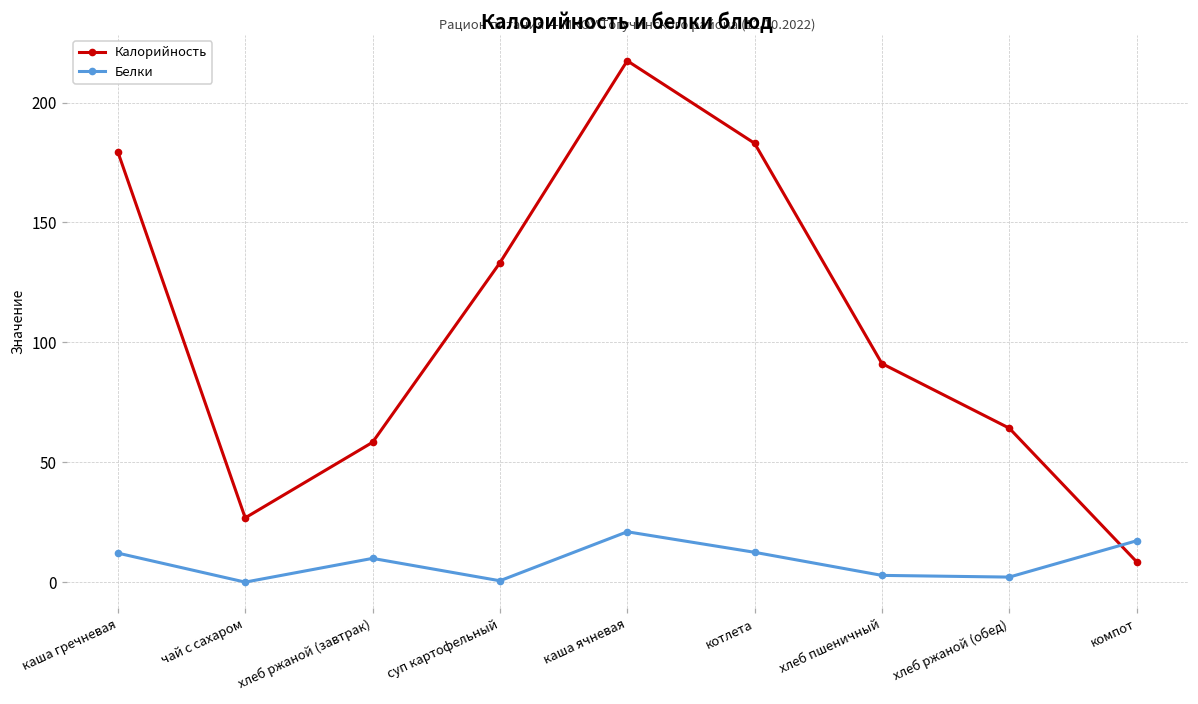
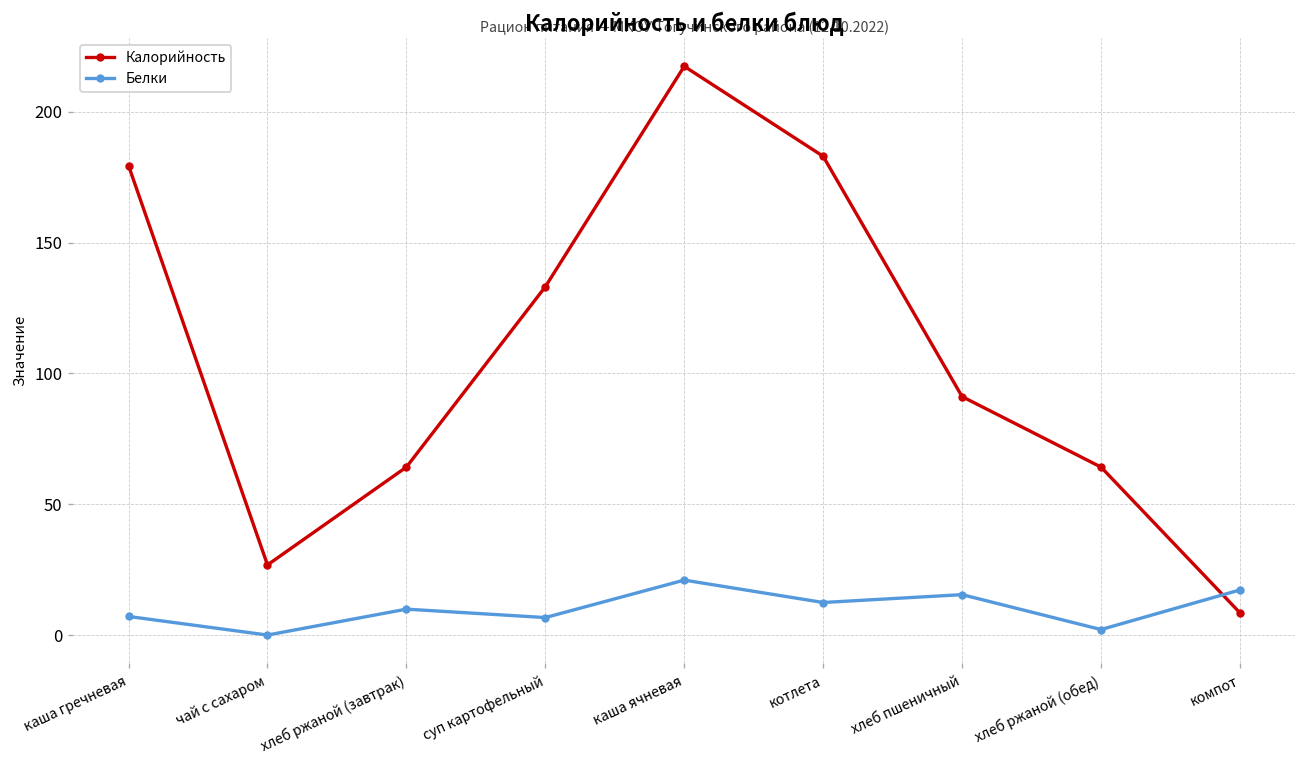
  {
    "Калорийность": {
      "каша гречневая": 179,
      "чай с сахаром": 27,
-     "хлеб ржаной (завтрак)": 58,
+     "хлеб ржаной (завтрак)": 64,
      "суп картофельный": 133,
      "каша ячневая": 217,
      "котлета": 183,
      "хлеб пшеничный": 91,
      "хлеб ржаной (обед)": 64,
      "компот": 9
    },
    "Белки": {
-     "каша гречневая": 12,
+     "каша гречневая": 7,
      "чай с сахаром": 0,
      "хлеб ржаной (завтрак)": 10,
-     "суп картофельный": 1,
+     "суп картофельный": 7,
      "каша ячневая": 21,
      "котлета": 12,
-     "хлеб пшеничный": 3,
+     "хлеб пшеничный": 15,
      "хлеб ржаной (обед)": 2,
      "компот": 17
    }
  }
